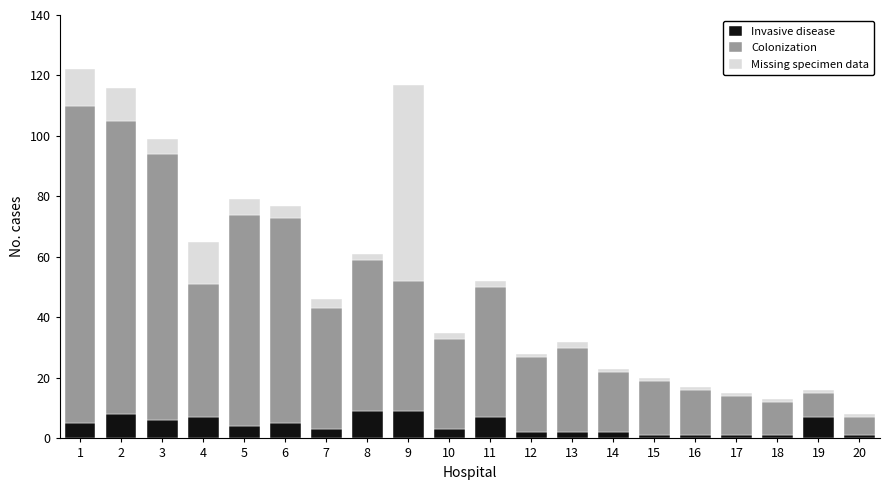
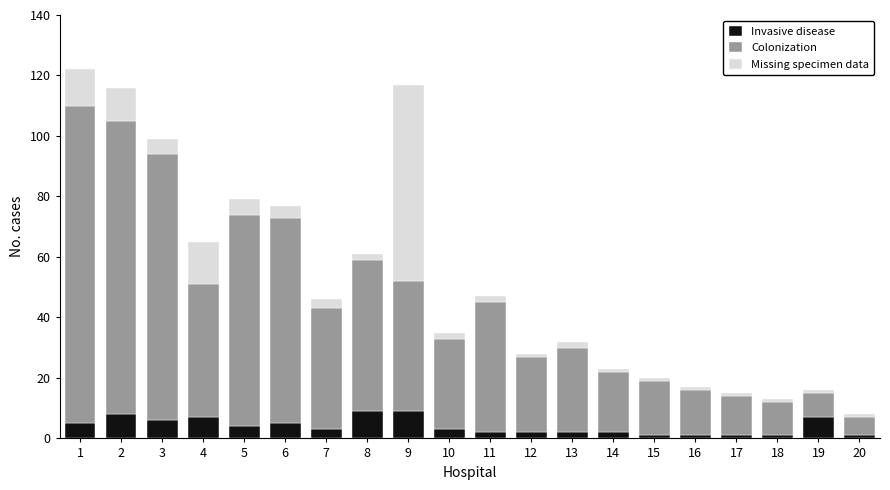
  {
    "Invasive disease": {
      "1": 5,
      "2": 8,
      "3": 6,
      "4": 7,
      "5": 4,
      "6": 5,
      "7": 3,
      "8": 9,
      "9": 9,
      "10": 3,
-     "11": 7,
+     "11": 2,
      "12": 2,
      "13": 2,
      "14": 2,
      "15": 1,
      "16": 1,
      "17": 1,
      "18": 1,
      "19": 7,
      "20": 1
    },
    "Colonization": {
      "1": 105,
      "2": 97,
      "3": 88,
      "4": 44,
      "5": 70,
      "6": 68,
      "7": 40,
      "8": 50,
      "9": 43,
      "10": 30,
      "11": 43,
      "12": 25,
      "13": 28,
      "14": 20,
      "15": 18,
      "16": 15,
      "17": 13,
      "18": 11,
      "19": 8,
      "20": 6
    },
    "Missing specimen data": {
      "1": 12,
      "2": 11,
      "3": 5,
      "4": 14,
      "5": 5,
      "6": 4,
      "7": 3,
      "8": 2,
      "9": 65,
      "10": 2,
      "11": 2,
      "12": 1,
      "13": 2,
      "14": 1,
      "15": 1,
      "16": 1,
      "17": 1,
      "18": 1,
      "19": 1,
      "20": 1
    }
  }
